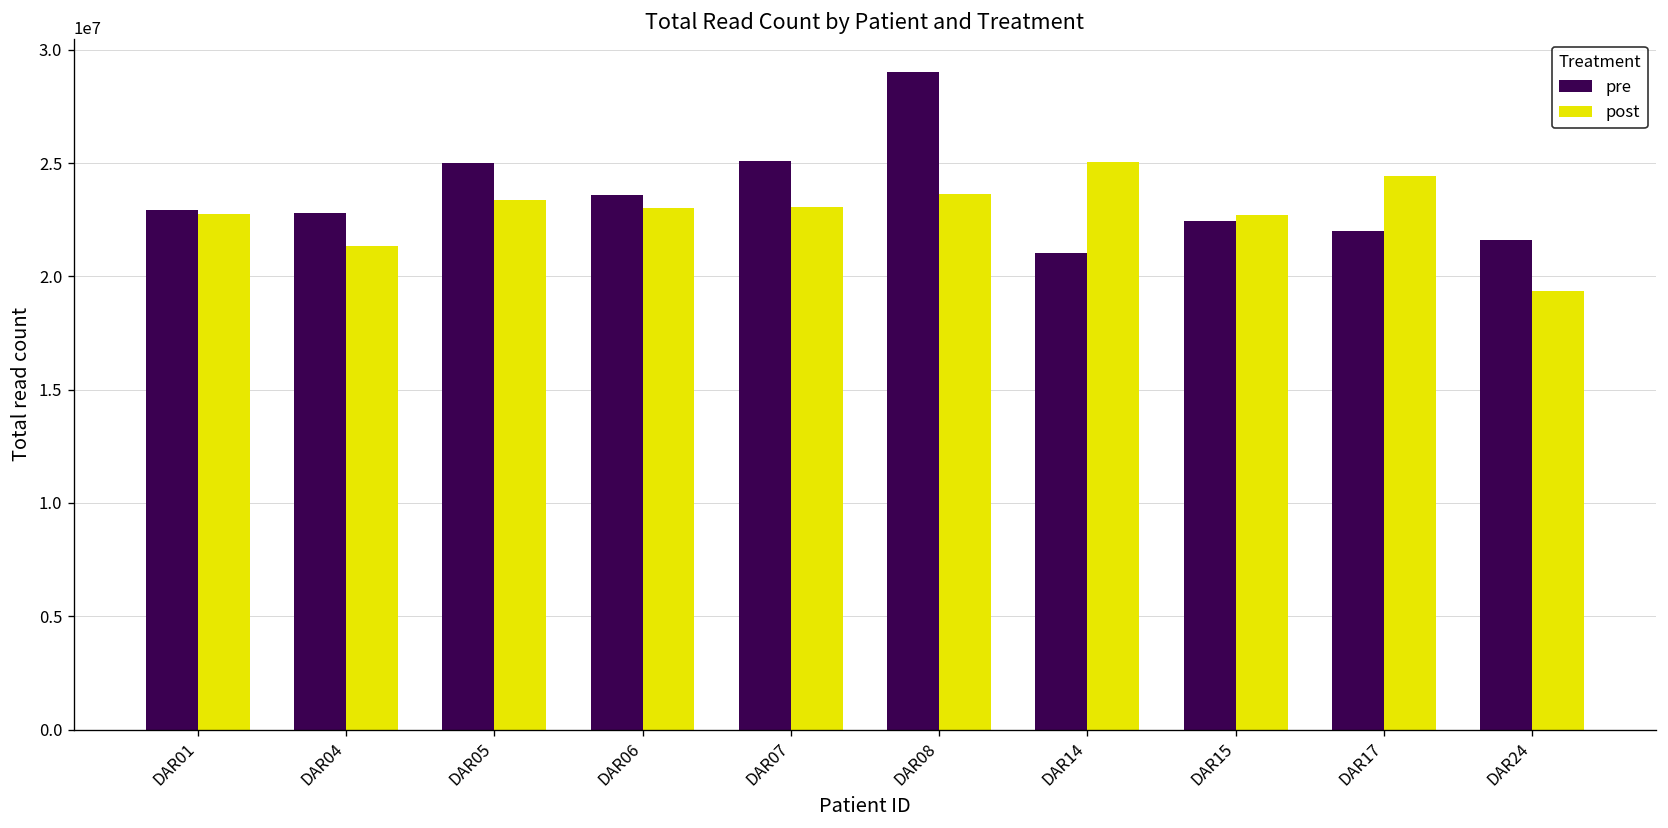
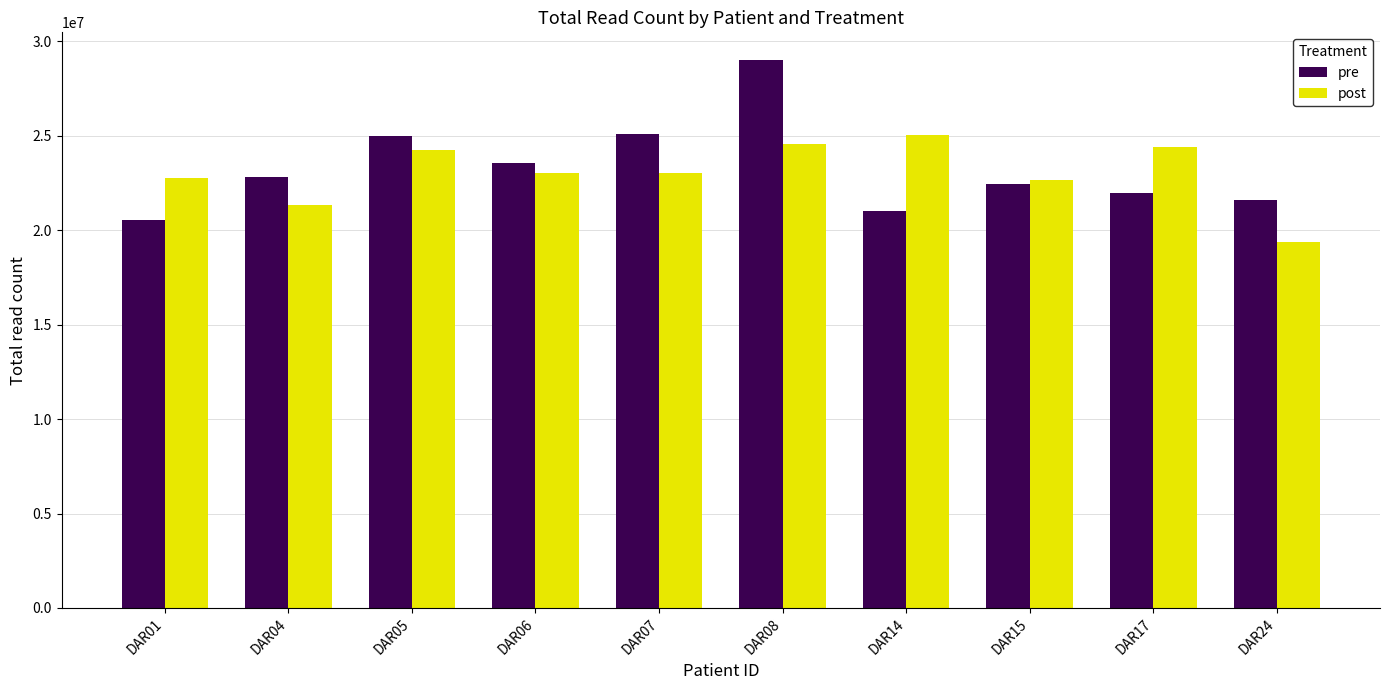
  {
    "pre": {
-     "DAR01": 22900000,
+     "DAR01": 20500000,
      "DAR04": 22800000,
      "DAR05": 25000000,
      "DAR06": 23600000,
      "DAR07": 25100000,
      "DAR08": 29000000,
      "DAR14": 21000000,
      "DAR15": 22400000,
      "DAR17": 22000000,
      "DAR24": 21600000
    },
    "post": {
      "DAR01": 22800000,
      "DAR04": 21300000,
-     "DAR05": 23400000,
+     "DAR05": 24200000,
      "DAR06": 23000000,
      "DAR07": 23000000,
-     "DAR08": 23600000,
+     "DAR08": 24600000,
      "DAR14": 25100000,
      "DAR15": 22700000,
      "DAR17": 24400000,
      "DAR24": 19400000
    }
  }
